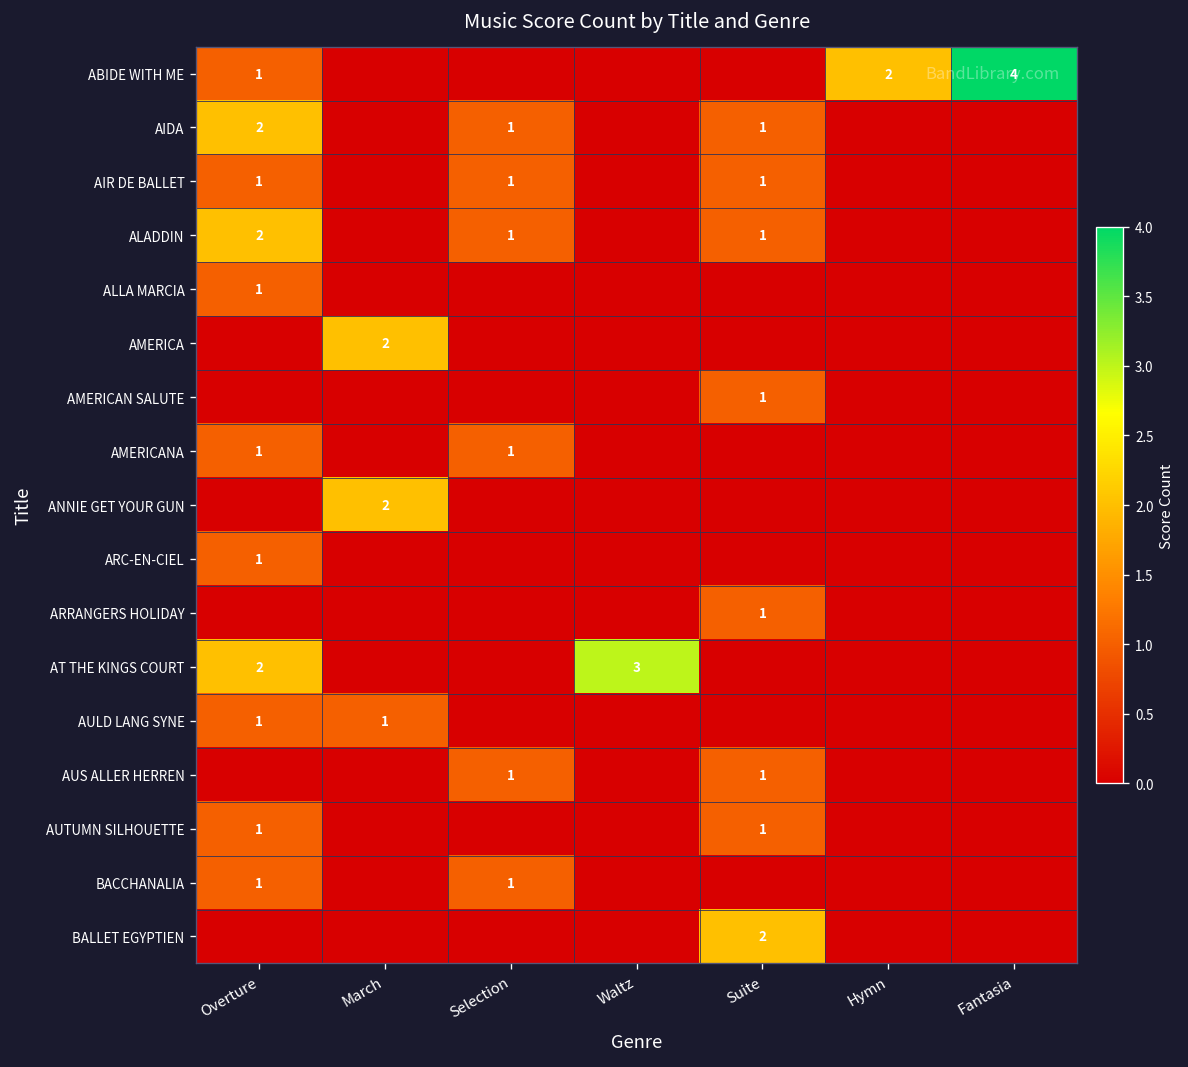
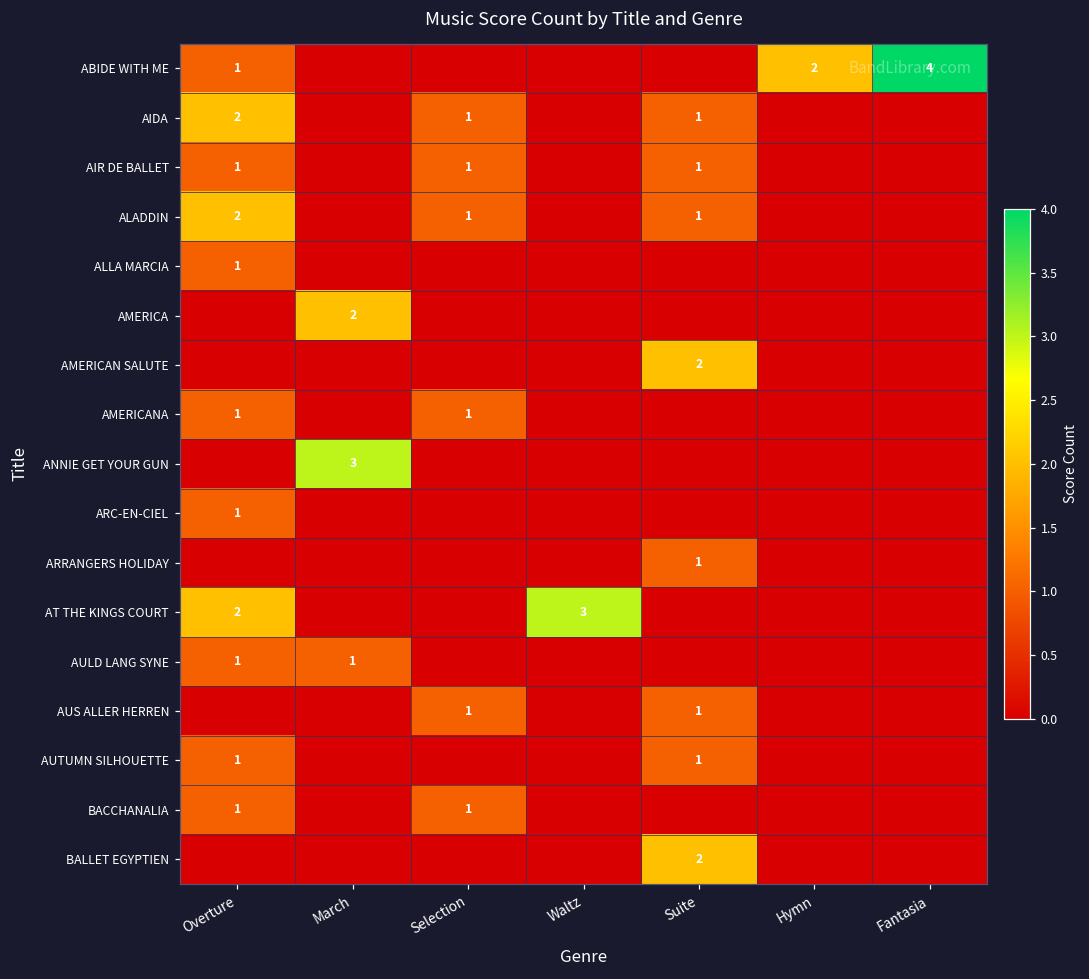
  {
    "ABIDE WITH ME": {
      "Overture": 1,
      "Hymn": 2
    },
    "AIDA": {
      "Overture": 2,
      "Selection": 1,
      "Suite": 1
    },
    "AIR DE BALLET": {
      "Overture": 1,
      "Selection": 1,
      "Suite": 1
    },
    "ALADDIN": {
      "Overture": 2,
      "Selection": 1,
      "Suite": 1
    },
    "ALLA MARCIA": {
      "Overture": 1
    },
    "AMERICA": {
      "March": 2
    },
    "AMERICAN SALUTE": {
-     "Suite": 1
+     "Suite": 2
    },
    "AMERICANA": {
      "Overture": 1,
      "Selection": 1
    },
    "ANNIE GET YOUR GUN": {
-     "March": 2
+     "March": 3
    },
    "ARC-EN-CIEL": {
      "Overture": 1
    },
    "ARRANGERS HOLIDAY": {
      "Suite": 1
    },
    "AT THE KINGS COURT": {
      "Overture": 2,
      "Waltz": 3
    },
    "AULD LANG SYNE": {
      "Overture": 1,
      "March": 1
    },
    "AUS ALLER HERREN": {
      "Selection": 1,
      "Suite": 1
    },
    "AUTUMN SILHOUETTE": {
      "Overture": 1,
      "Suite": 1
    },
    "BACCHANALIA": {
      "Overture": 1,
      "Selection": 1
    },
    "BALLET EGYPTIEN": {
      "Suite": 2
    }
  }
